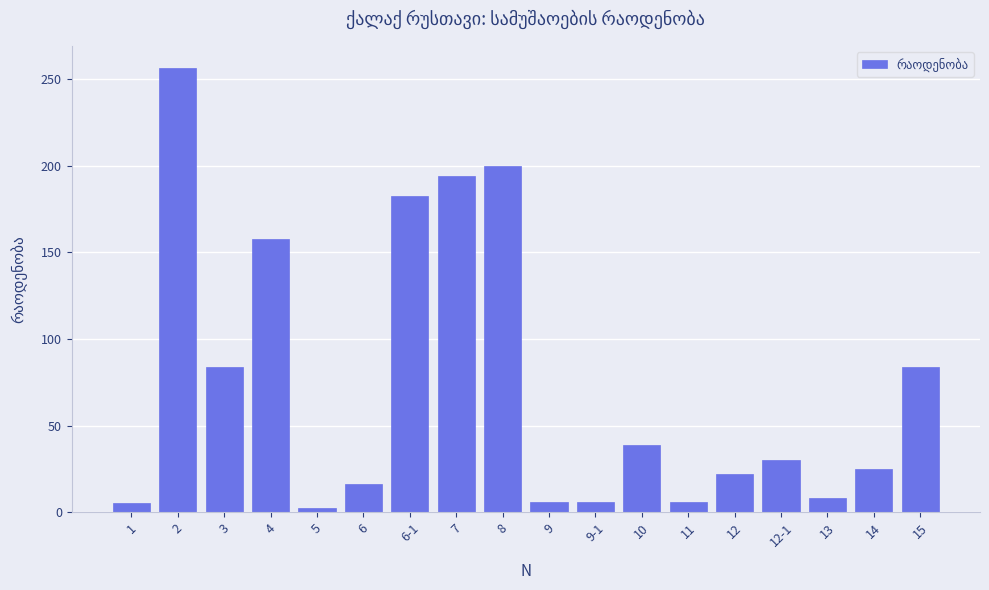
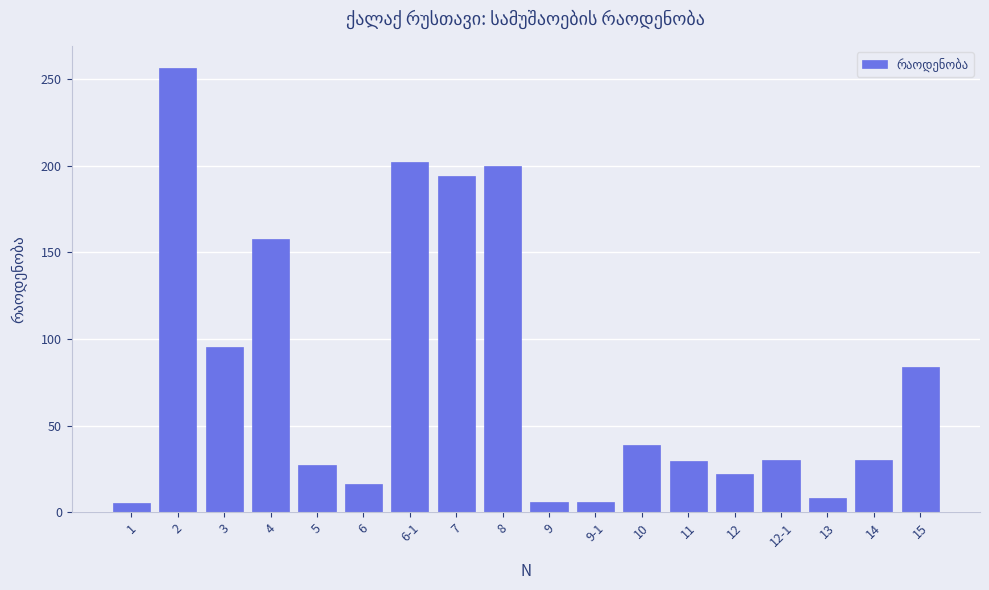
  {
    "1": 6,
    "2": 256,
-   "3": 84,
+   "3": 95,
    "4": 158,
-   "5": 2,
+   "5": 27,
    "6": 16,
-   "6-1": 183,
+   "6-1": 202,
    "7": 194,
    "8": 200,
    "9": 6,
    "9-1": 6,
    "10": 39,
-   "11": 6,
+   "11": 29,
    "12": 22,
    "12-1": 30,
    "13": 8,
-   "14": 25,
+   "14": 30,
    "15": 84
  }
